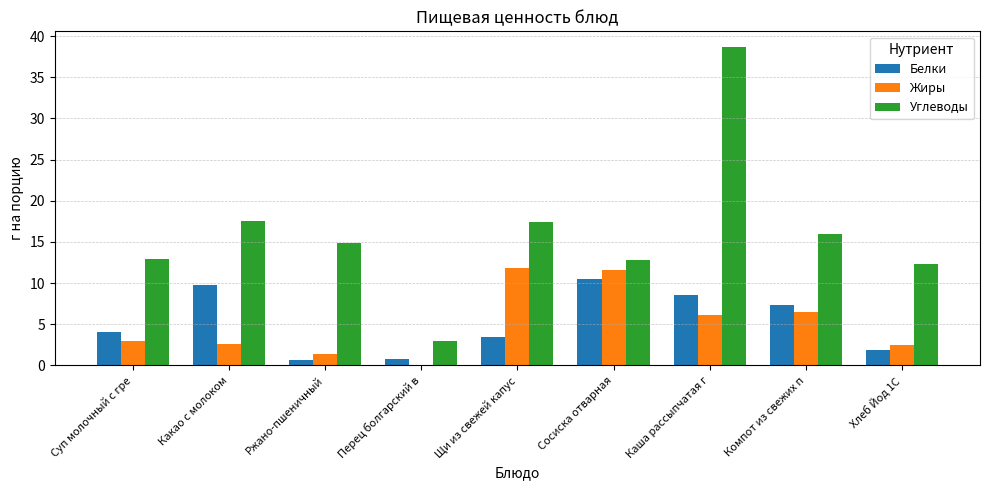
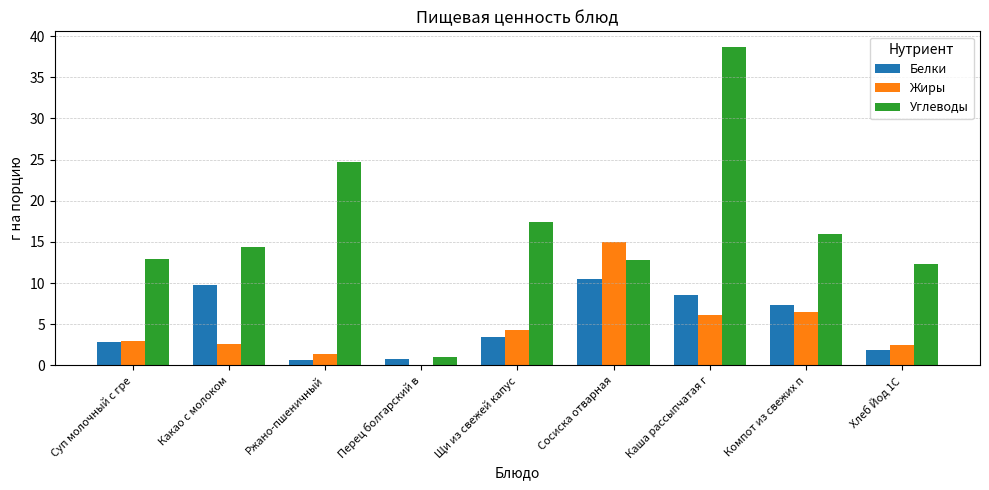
  {
    "Белки": {
-     "Суп молочный с гре": 4,
+     "Суп молочный с гре": 3,
      "Какао с молоком": 10,
      "Ржано-пшеничный": 1,
      "Перец болгарский в": 1,
      "Щи из свежей капус": 3,
      "Сосиска отварная": 10,
      "Каша рассыпчатая г": 9,
      "Компот из свежих п": 7,
      "Хлеб Йод 1С": 2
    },
    "Жиры": {
      "Суп молочный с гре": 3,
      "Какао с молоком": 3,
      "Ржано-пшеничный": 1,
-     "Щи из свежей капус": 12,
-     "Сосиска отварная": 12,
+     "Щи из свежей капус": 4,
+     "Сосиска отварная": 15,
      "Каша рассыпчатая г": 6,
      "Компот из свежих п": 7,
      "Хлеб Йод 1С": 3
    },
    "Углеводы": {
      "Суп молочный с гре": 13,
-     "Какао с молоком": 18,
-     "Ржано-пшеничный": 15,
-     "Перец болгарский в": 3,
+     "Какао с молоком": 14,
+     "Ржано-пшеничный": 25,
+     "Перец болгарский в": 1,
      "Щи из свежей капус": 17,
      "Сосиска отварная": 13,
      "Каша рассыпчатая г": 39,
      "Компот из свежих п": 16,
      "Хлеб Йод 1С": 12
    }
  }
